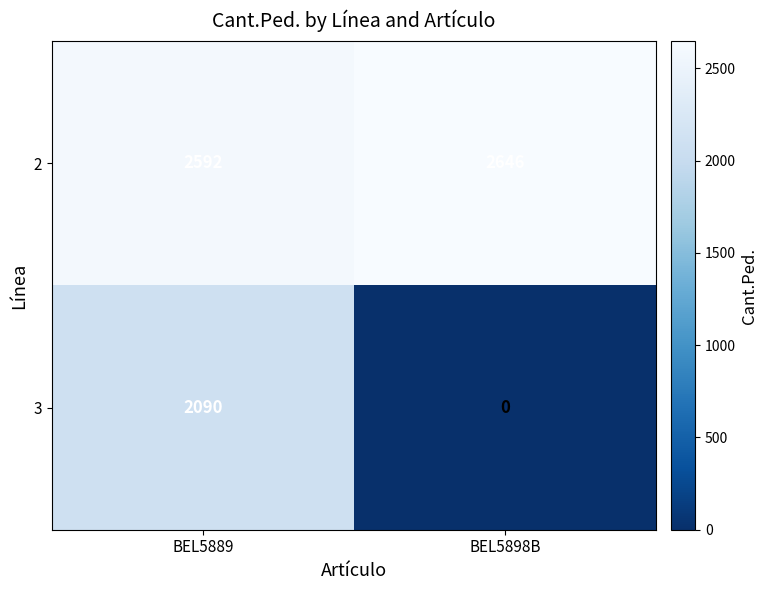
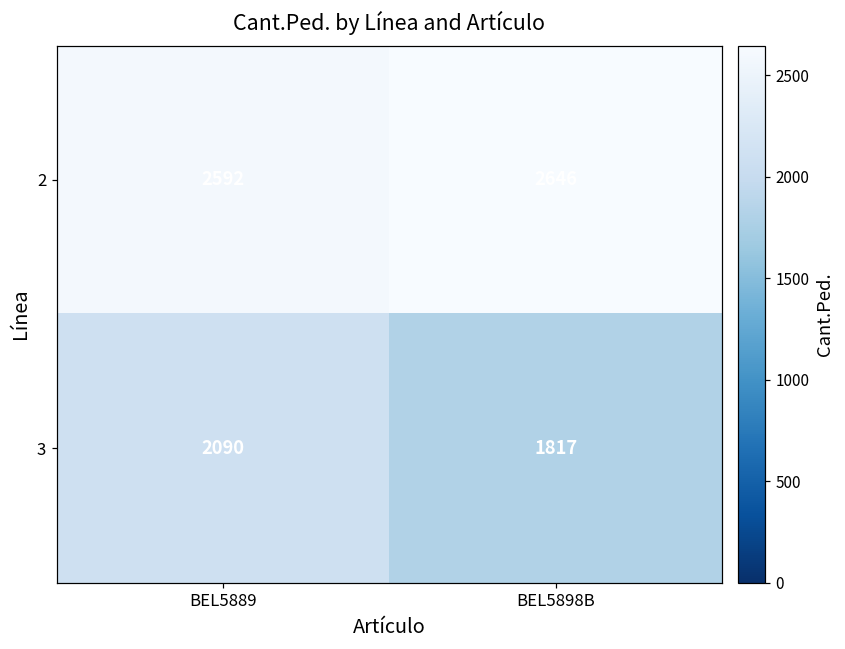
  {
    "3": {
      "BEL5889": 2090,
-     "BEL5898B": 0
+     "BEL5898B": 1817
    }
  }
